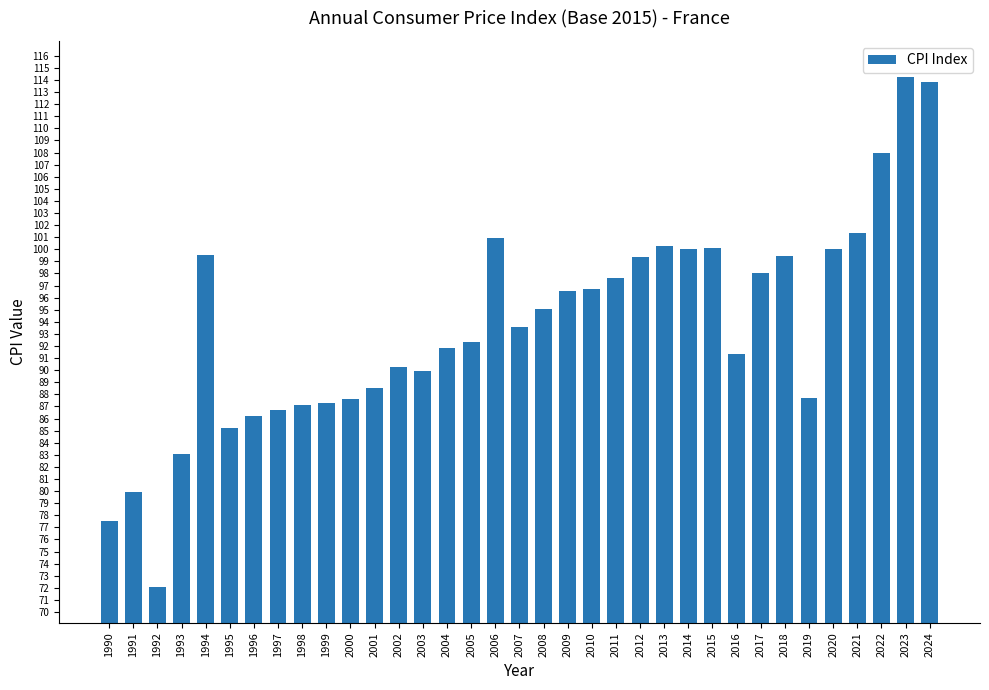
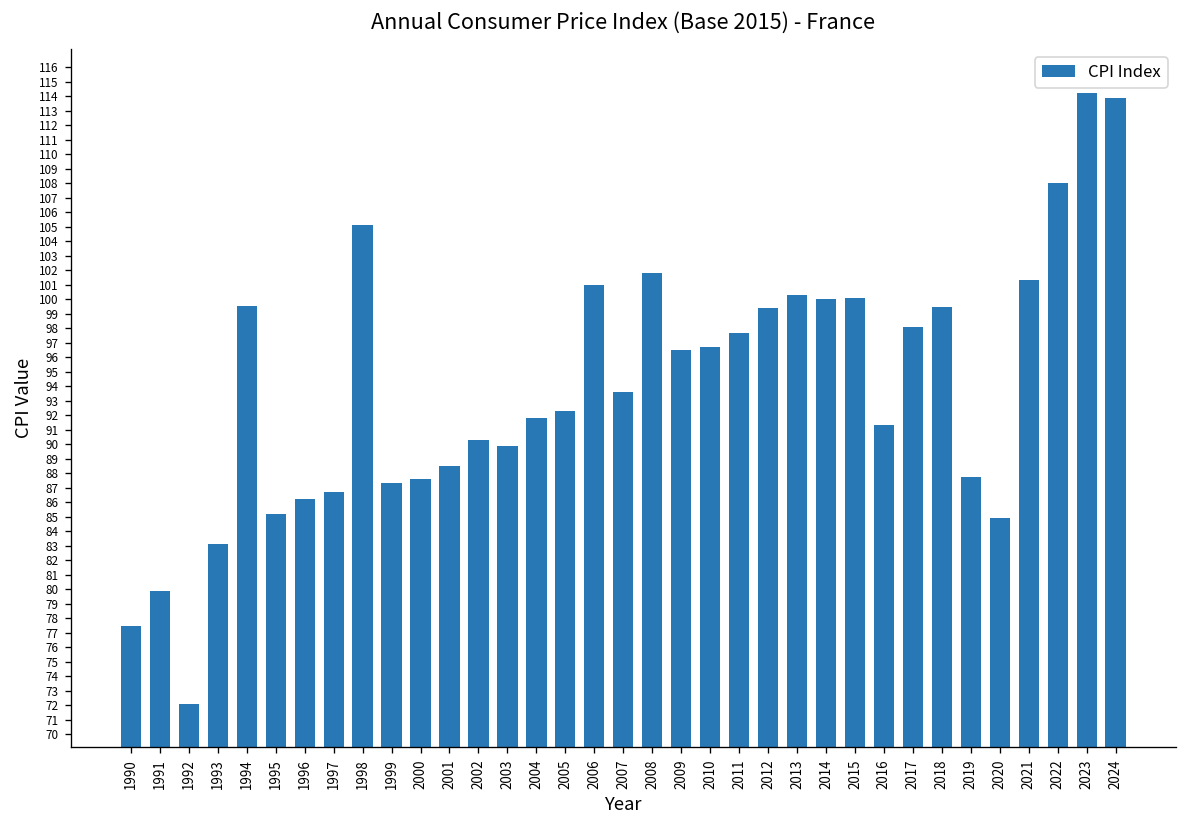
  {
    "1990": 77.5,
    "1991": 79.9,
    "1992": 72.1,
    "1993": 83.1,
    "1994": 99.5,
    "1995": 85.2,
    "1996": 86.2,
    "1997": 86.7,
-   "1998": 87.1,
+   "1998": 105.1,
    "1999": 87.3,
    "2000": 87.6,
    "2001": 88.5,
    "2002": 90.3,
    "2003": 89.9,
    "2004": 91.8,
    "2005": 92.3,
    "2006": 101.0,
    "2007": 93.6,
-   "2008": 95.1,
+   "2008": 101.8,
    "2009": 96.5,
    "2010": 96.7,
    "2011": 97.6,
    "2012": 99.4,
    "2013": 100.3,
    "2014": 100.0,
    "2015": 100.1,
    "2016": 91.3,
    "2017": 98.1,
    "2018": 99.5,
    "2019": 87.7,
-   "2020": 100.0,
+   "2020": 84.9,
    "2021": 101.3,
    "2022": 108.0,
    "2023": 114.2,
    "2024": 113.9
  }
